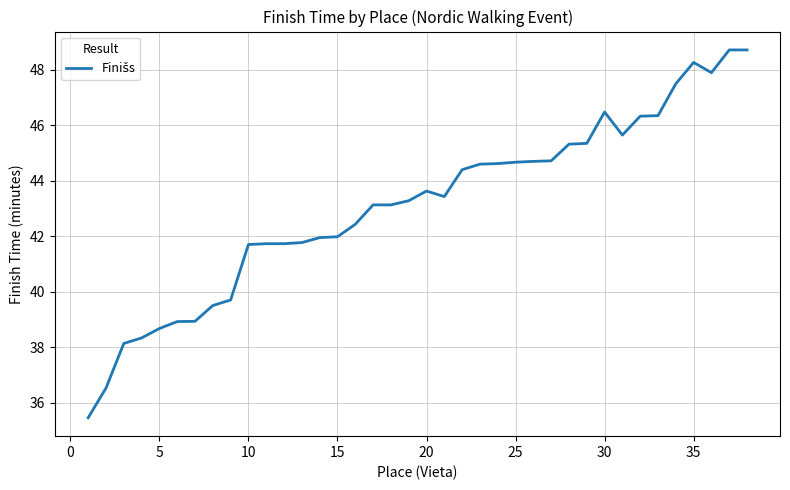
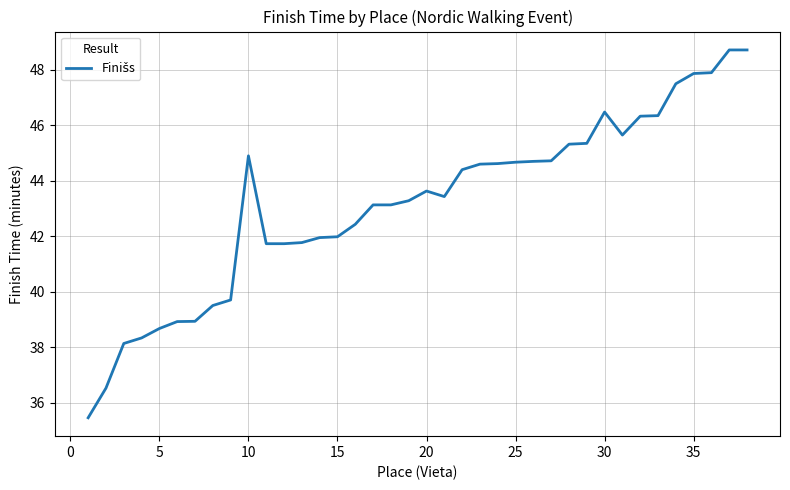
  {
    "5": 38.7,
-   "10": 41.7,
+   "10": 44.9,
    "15": 42.0,
    "20": 43.6,
    "25": 44.7,
    "30": 46.5,
-   "35": 48.3
+   "35": 47.9
  }
